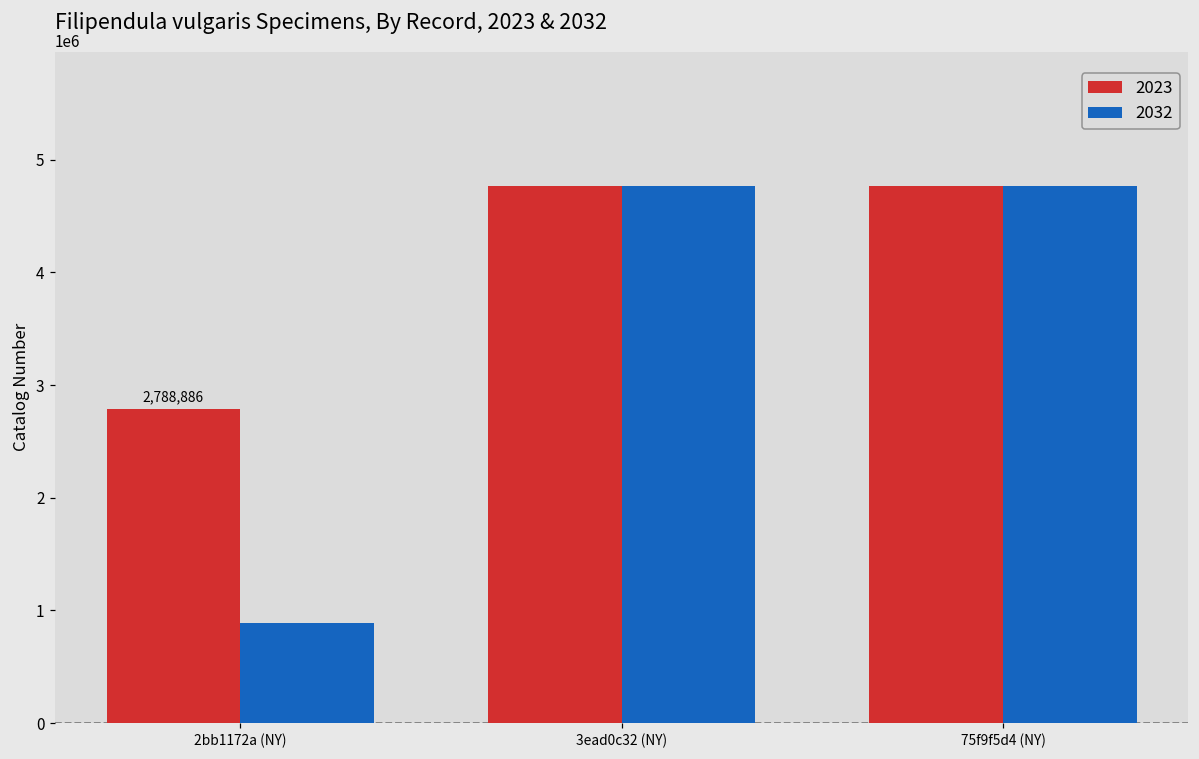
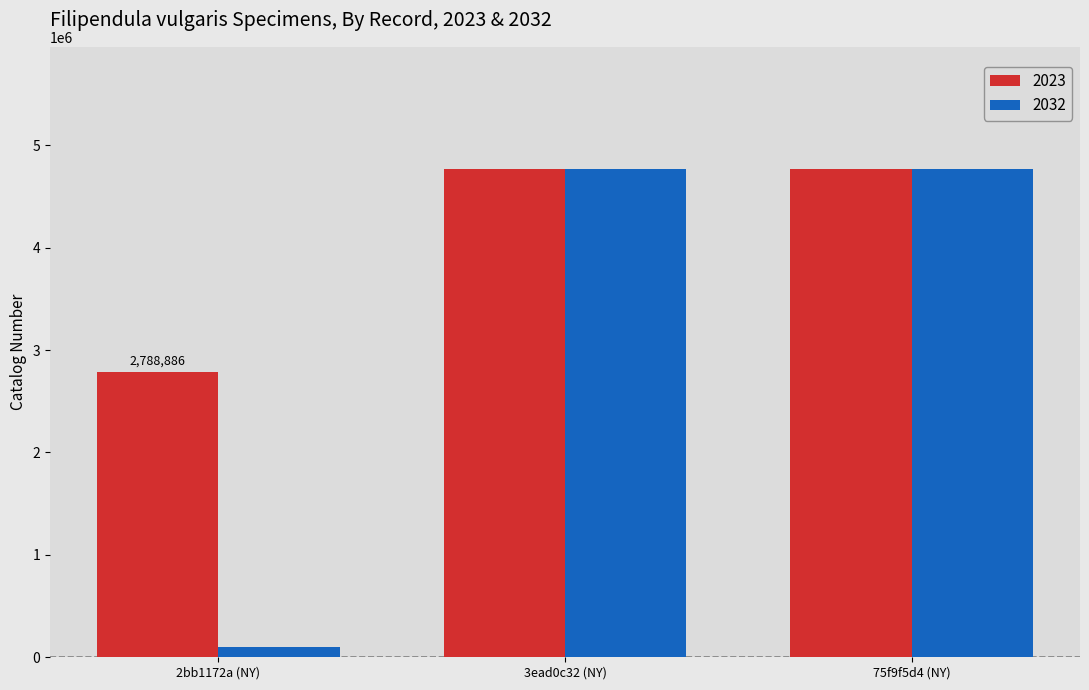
  {
    "2023": {
      "2bb1172a (NY)": "2,788,886"
    },
    "2032": {
-     "2bb1172a (NY)": "880000",
+     "2bb1172a (NY)": "100000",
      "3ead0c32 (NY)": "4770000",
      "75f9f5d4 (NY)": "4770000"
    }
  }
